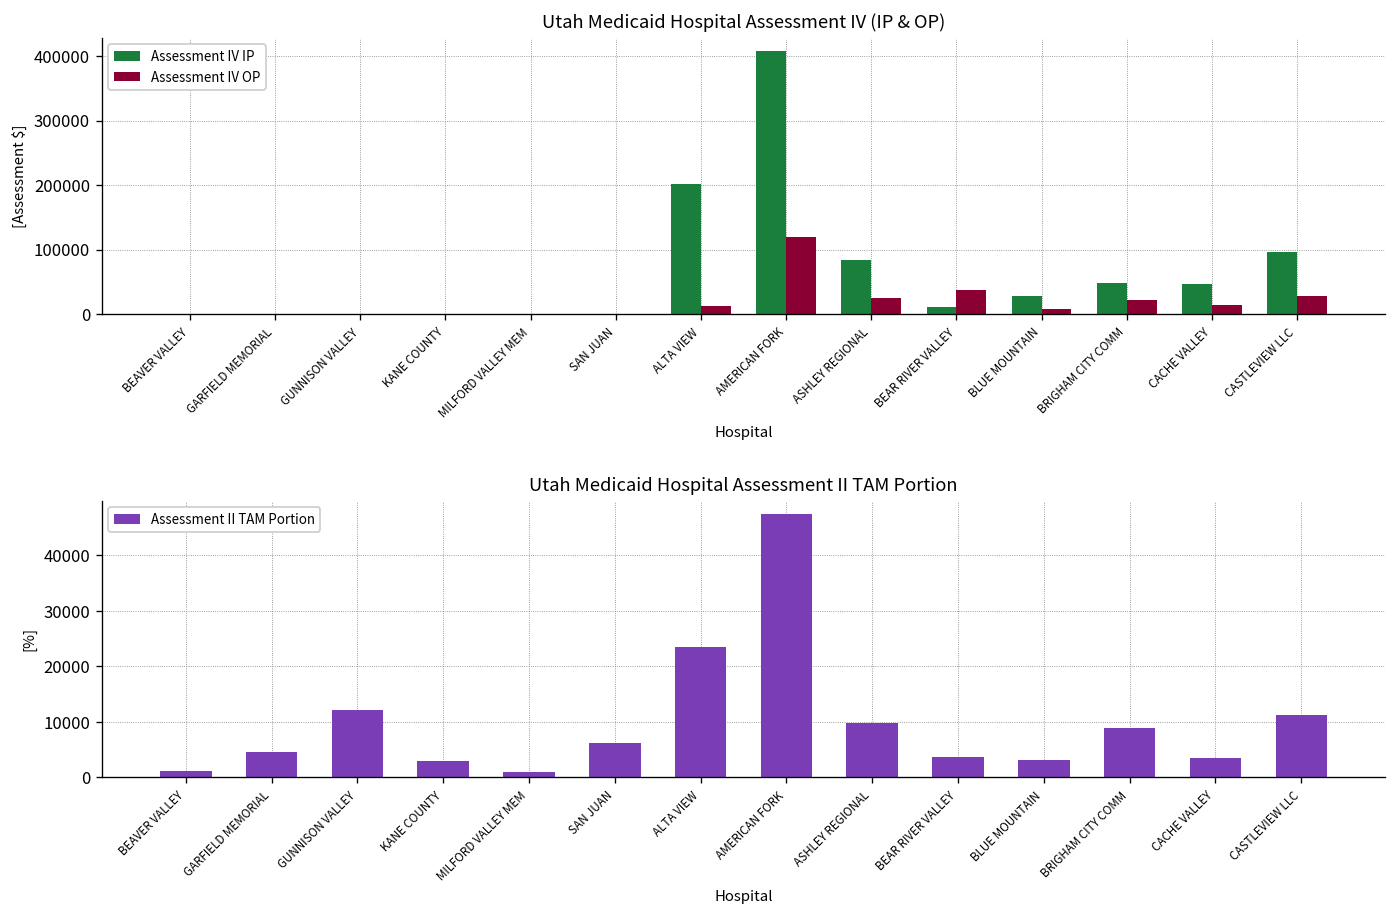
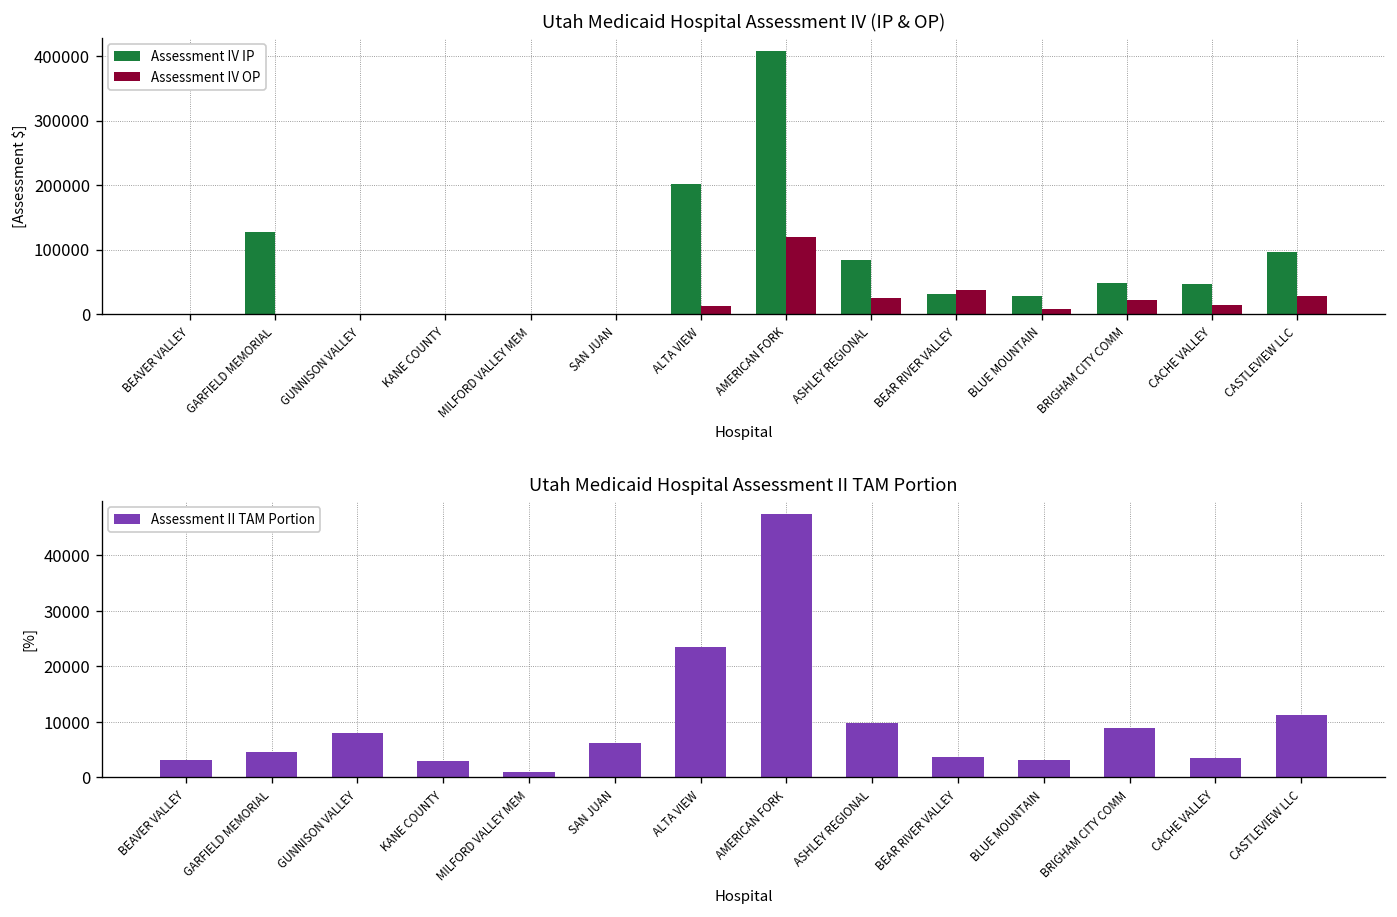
  {
    "Utah Medicaid Hospital Assessment IV (IP & OP)": {
      "Assessment IV IP": {
        "BEAVER VALLEY": 0,
-       "GARFIELD MEMORIAL": 0,
+       "GARFIELD MEMORIAL": 130000,
        "GUNNISON VALLEY": 0,
        "KANE COUNTY": 0,
        "MILFORD VALLEY MEM": 0,
        "SAN JUAN": 0,
        "ALTA VIEW": 200000,
        "AMERICAN FORK": 410000,
        "ASHLEY REGIONAL": 80000,
-       "BEAR RIVER VALLEY": 10000,
+       "BEAR RIVER VALLEY": 30000,
        "BLUE MOUNTAIN": 30000,
        "BRIGHAM CITY COMM": 50000,
        "CACHE VALLEY": 50000,
        "CASTLEVIEW LLC": 100000
      },
      "Assessment IV OP": {
        "BEAVER VALLEY": 0,
        "GARFIELD MEMORIAL": 0,
        "GUNNISON VALLEY": 0,
        "KANE COUNTY": 0,
        "MILFORD VALLEY MEM": 0,
        "SAN JUAN": 0,
        "ALTA VIEW": 10000,
        "AMERICAN FORK": 120000,
        "ASHLEY REGIONAL": 20000,
        "BEAR RIVER VALLEY": 40000,
        "BLUE MOUNTAIN": 10000,
        "BRIGHAM CITY COMM": 20000,
        "CACHE VALLEY": 10000,
        "CASTLEVIEW LLC": 30000
      }
    },
    "Utah Medicaid Hospital Assessment II TAM Portion": {
-     "BEAVER VALLEY": 1000,
+     "BEAVER VALLEY": 3000,
      "GARFIELD MEMORIAL": 5000,
-     "GUNNISON VALLEY": 12000,
+     "GUNNISON VALLEY": 8000,
      "KANE COUNTY": 3000,
      "MILFORD VALLEY MEM": 1000,
      "SAN JUAN": 6000,
      "ALTA VIEW": 23000,
      "AMERICAN FORK": 47000,
      "ASHLEY REGIONAL": 10000,
      "BEAR RIVER VALLEY": 4000,
      "BLUE MOUNTAIN": 3000,
      "BRIGHAM CITY COMM": 9000,
      "CACHE VALLEY": 3000,
      "CASTLEVIEW LLC": 11000
    }
  }
